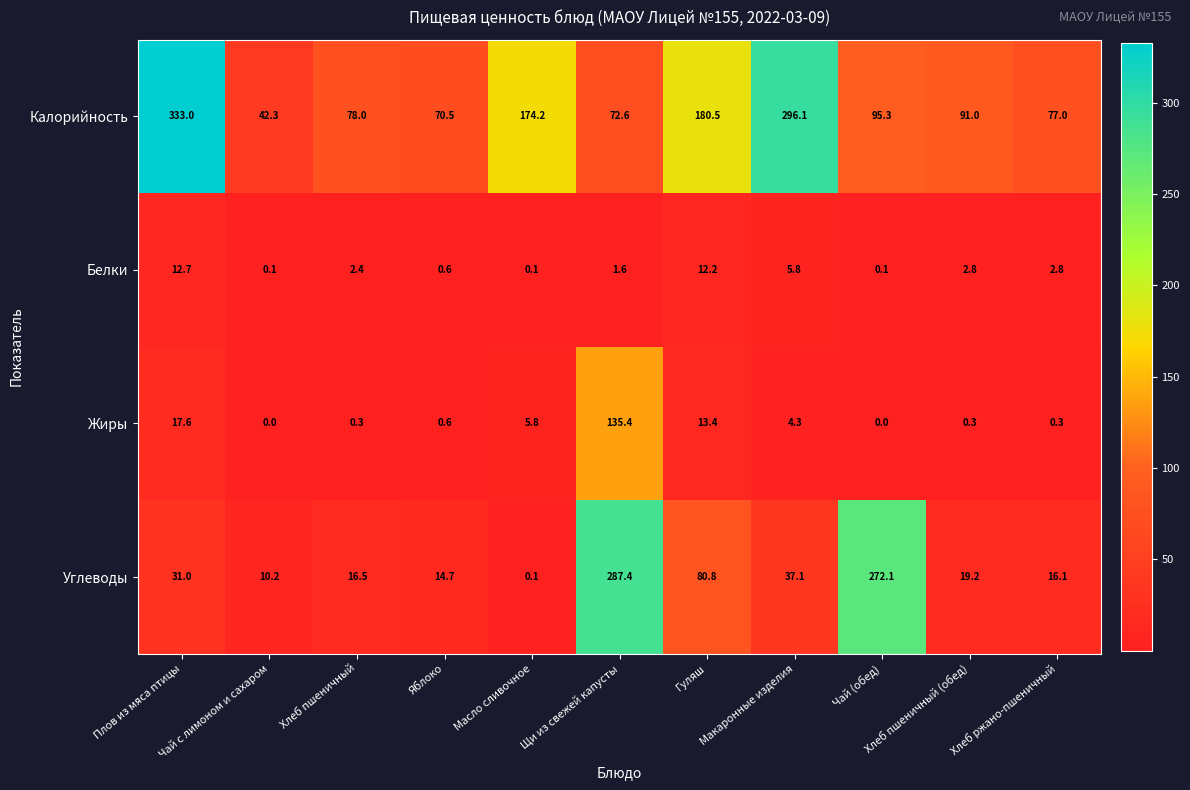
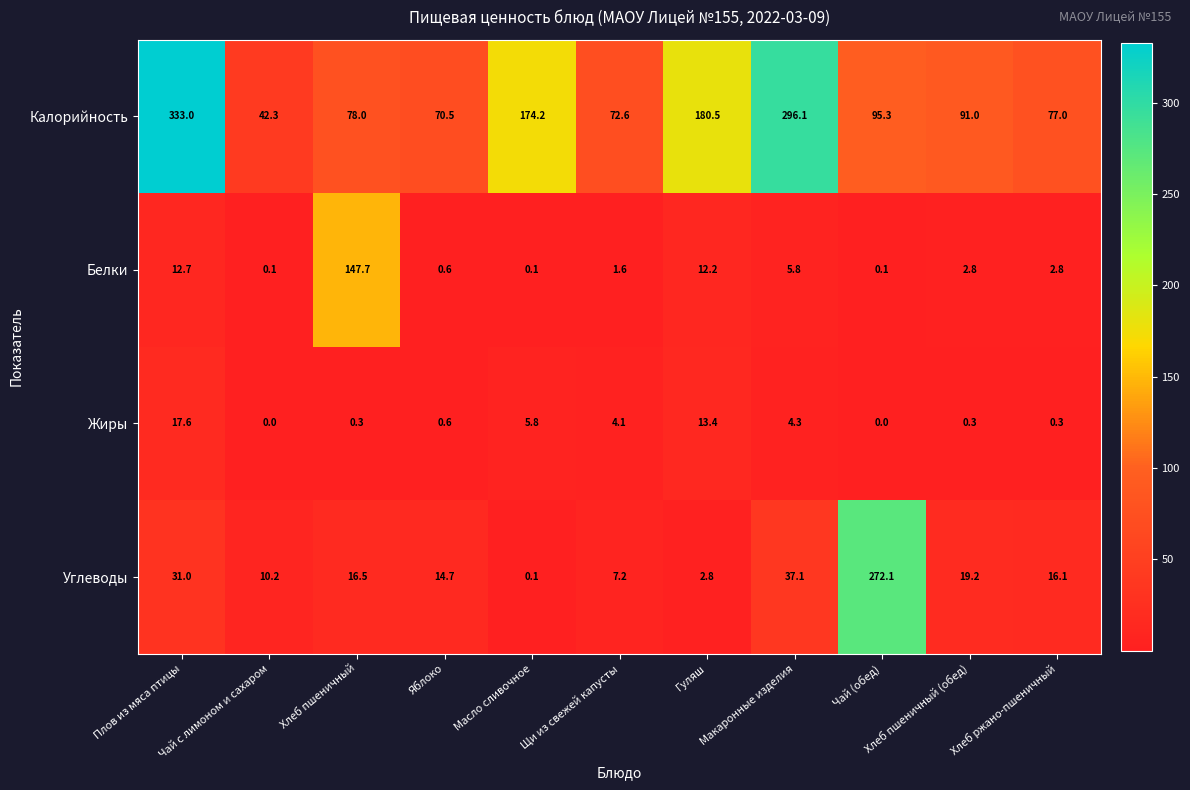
  {
    "Калорийность": {
      "Плов из мяса птицы": 333.0,
      "Чай с лимоном и сахаром": 42.3,
      "Хлеб пшеничный": 78.0,
      "Яблоко": 70.5,
      "Масло сливочное": 174.2,
      "Щи из свежей капусты": 72.6,
      "Гуляш": 180.5,
      "Макаронные изделия": 296.1,
      "Чай (обед)": 95.3,
      "Хлеб пшеничный (обед)": 91.0,
      "Хлеб ржано-пшеничный": 77.0
    },
    "Белки": {
      "Плов из мяса птицы": 12.7,
      "Чай с лимоном и сахаром": 0.1,
-     "Хлеб пшеничный": 2.4,
+     "Хлеб пшеничный": 147.7,
      "Яблоко": 0.6,
      "Масло сливочное": 0.1,
      "Щи из свежей капусты": 1.6,
      "Гуляш": 12.2,
      "Макаронные изделия": 5.8,
      "Чай (обед)": 0.1,
      "Хлеб пшеничный (обед)": 2.8,
      "Хлеб ржано-пшеничный": 2.8
    },
    "Жиры": {
      "Плов из мяса птицы": 17.6,
      "Чай с лимоном и сахаром": 0.0,
      "Хлеб пшеничный": 0.3,
      "Яблоко": 0.6,
      "Масло сливочное": 5.8,
-     "Щи из свежей капусты": 135.4,
+     "Щи из свежей капусты": 4.1,
      "Гуляш": 13.4,
      "Макаронные изделия": 4.3,
      "Чай (обед)": 0.0,
      "Хлеб пшеничный (обед)": 0.3,
      "Хлеб ржано-пшеничный": 0.3
    },
    "Углеводы": {
      "Плов из мяса птицы": 31.0,
      "Чай с лимоном и сахаром": 10.2,
      "Хлеб пшеничный": 16.5,
      "Яблоко": 14.7,
      "Масло сливочное": 0.1,
-     "Щи из свежей капусты": 287.4,
-     "Гуляш": 80.8,
+     "Щи из свежей капусты": 7.2,
+     "Гуляш": 2.8,
      "Макаронные изделия": 37.1,
      "Чай (обед)": 272.1,
      "Хлеб пшеничный (обед)": 19.2,
      "Хлеб ржано-пшеничный": 16.1
    }
  }
